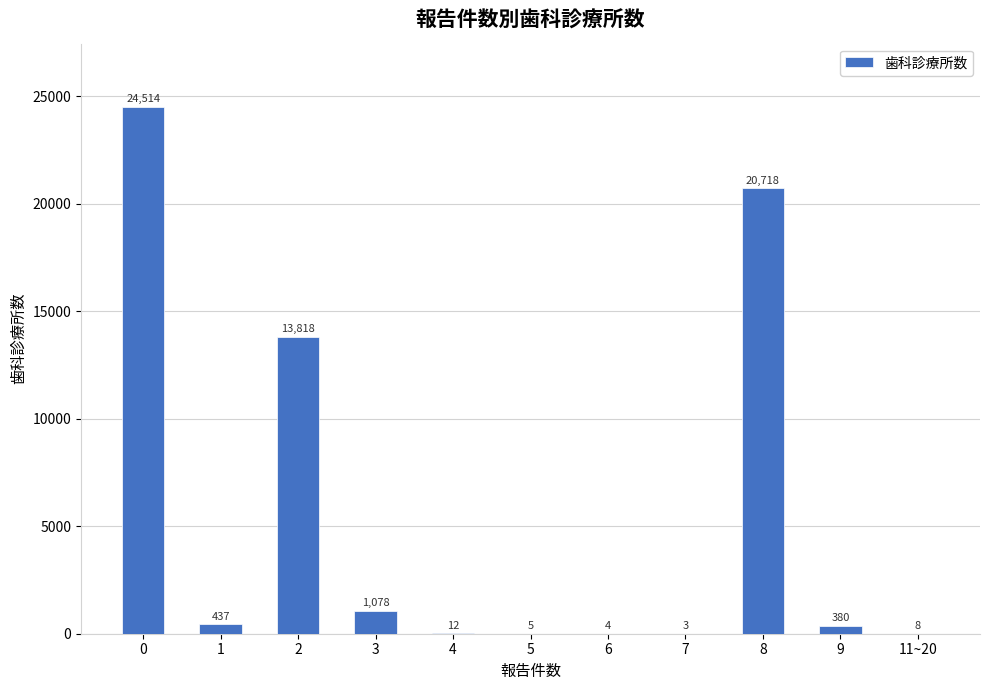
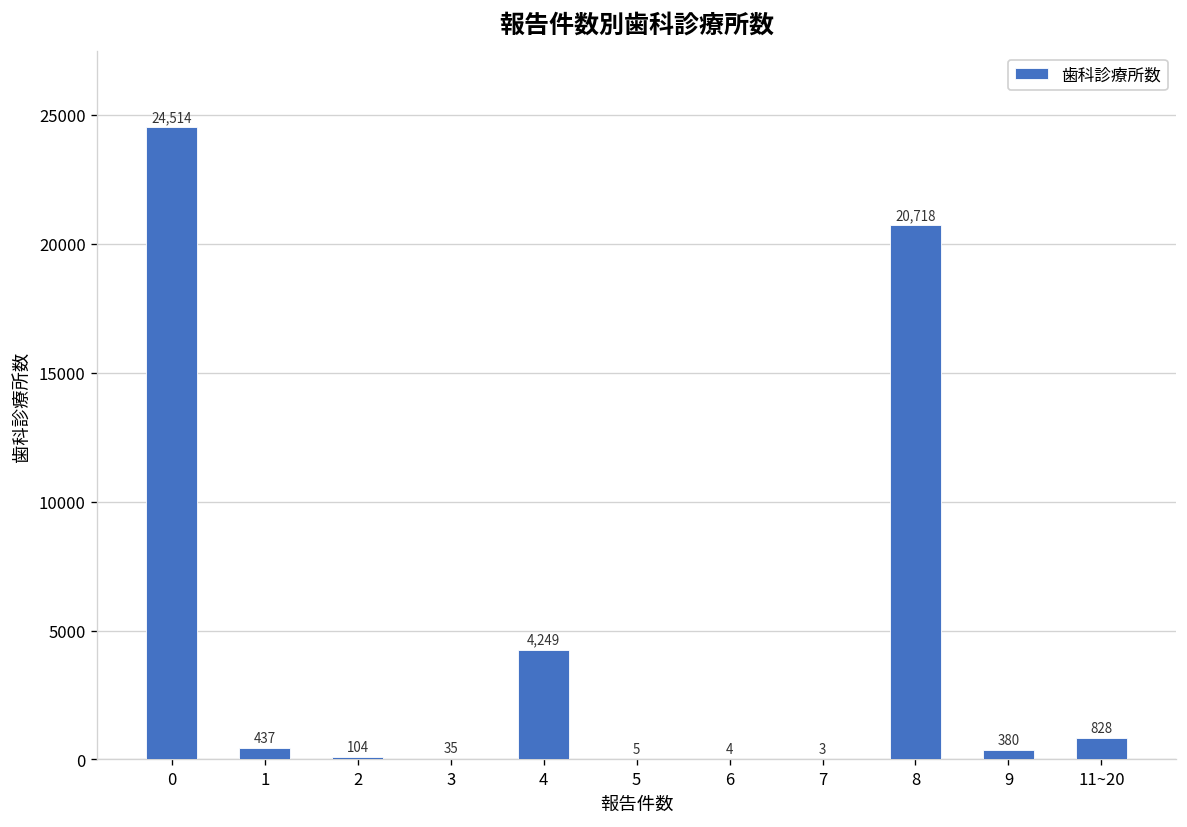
  {
    "0": "24,514",
    "1": "437",
-   "2": "13,818",
-   "3": "1,078",
-   "4": "12",
+   "2": "104",
+   "3": "35",
+   "4": "4,249",
    "5": "5",
    "6": "4",
    "7": "3",
    "8": "20,718",
    "9": "380",
-   "11~20": "8"
+   "11~20": "828"
  }
